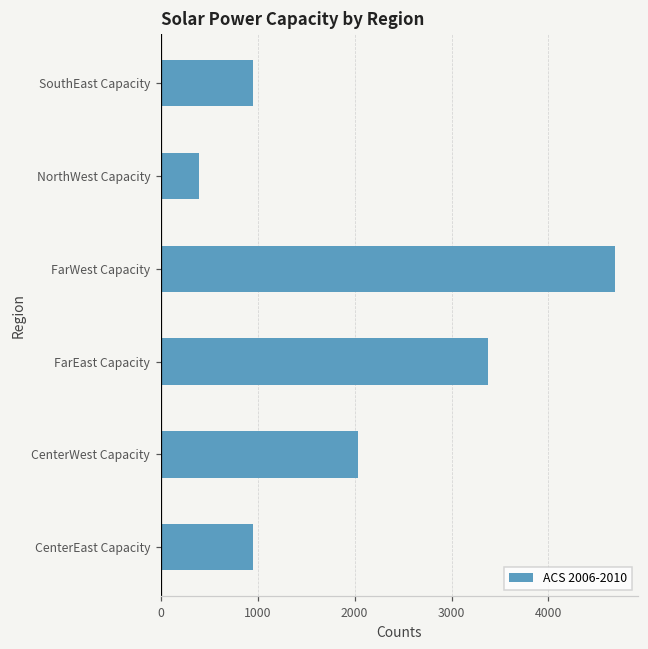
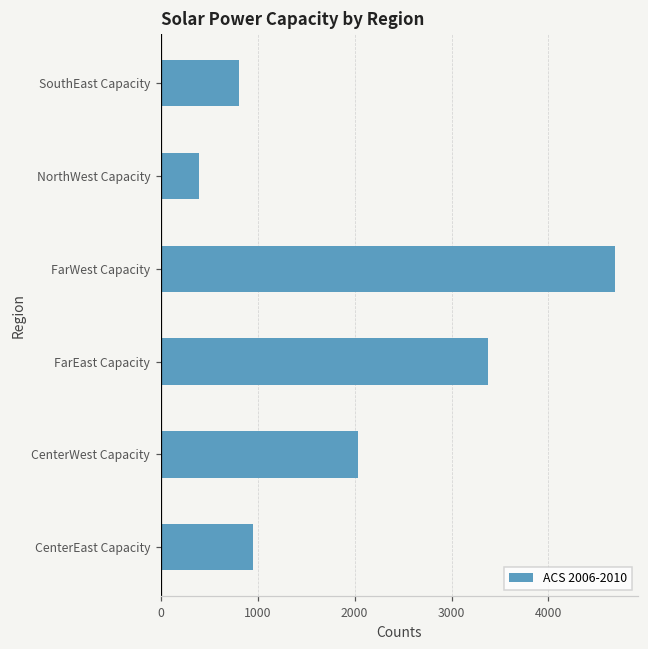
  {
-   "SouthEast Capacity": 900,
+   "SouthEast Capacity": 800,
    "NorthWest Capacity": 400,
    "FarWest Capacity": 4700,
    "FarEast Capacity": 3400,
    "CenterWest Capacity": 2000,
    "CenterEast Capacity": 1000
  }
